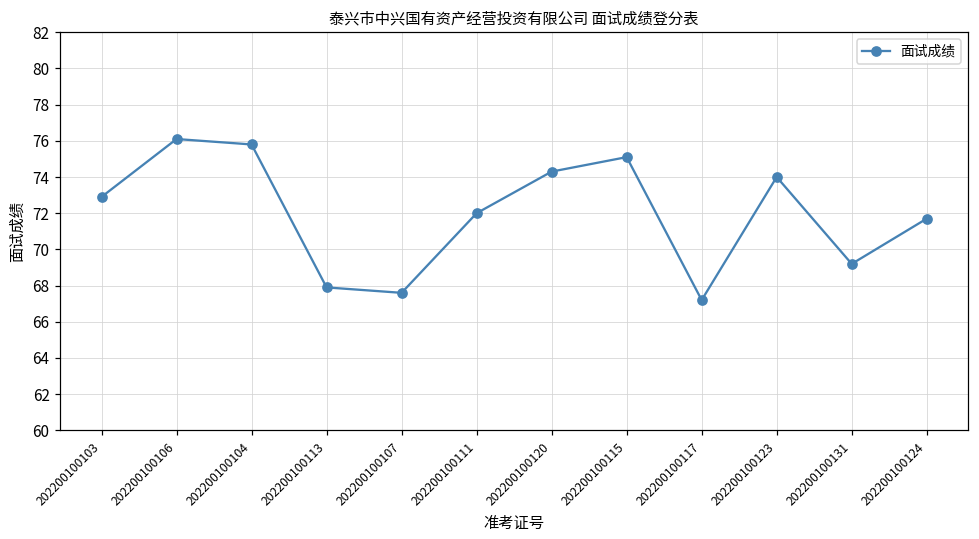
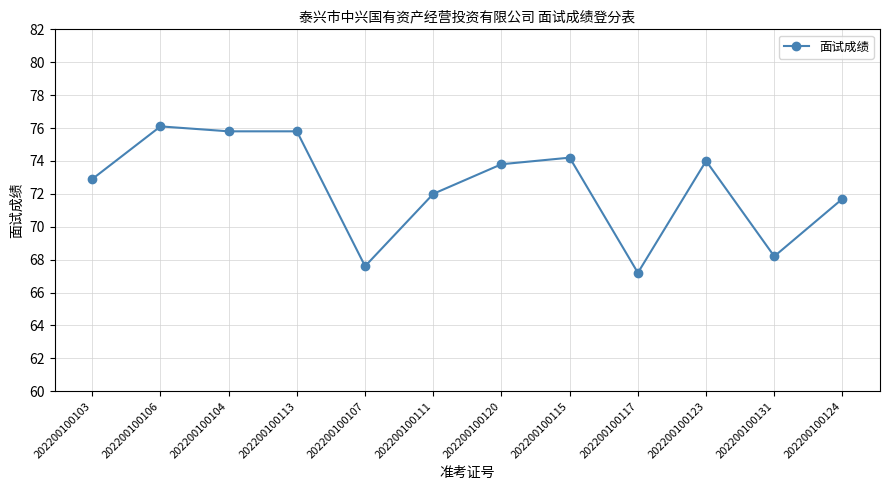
  {
    "202200100103": 72.9,
    "202200100106": 76.1,
    "202200100104": 75.8,
-   "202200100113": 67.9,
+   "202200100113": 75.8,
    "202200100107": 67.6,
    "202200100111": 72.0,
-   "202200100120": 74.3,
-   "202200100115": 75.1,
+   "202200100120": 73.8,
+   "202200100115": 74.2,
    "202200100117": 67.2,
    "202200100123": 74.0,
-   "202200100131": 69.2,
+   "202200100131": 68.2,
    "202200100124": 71.7
  }
